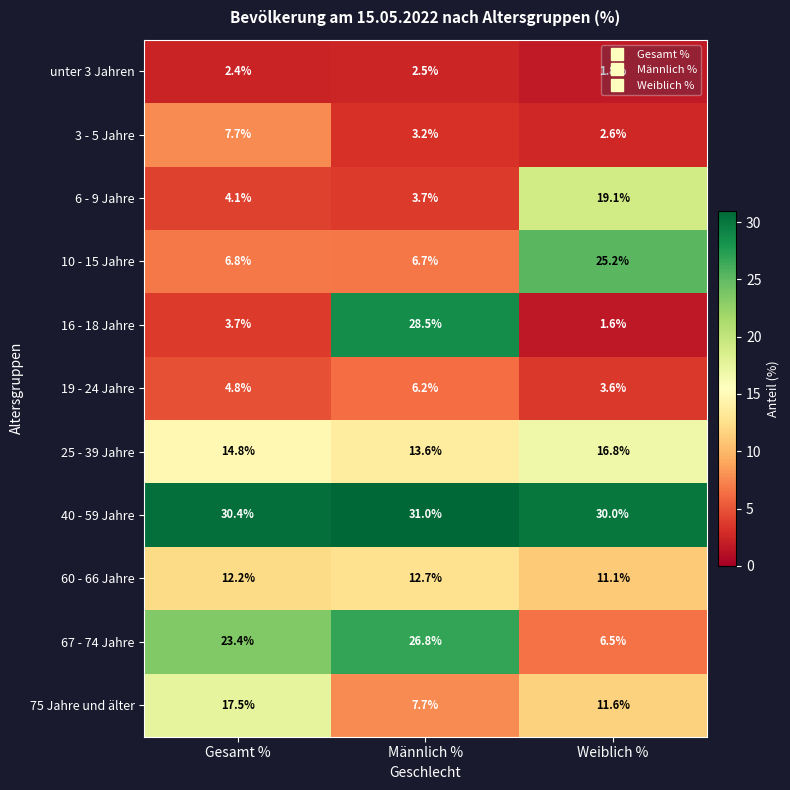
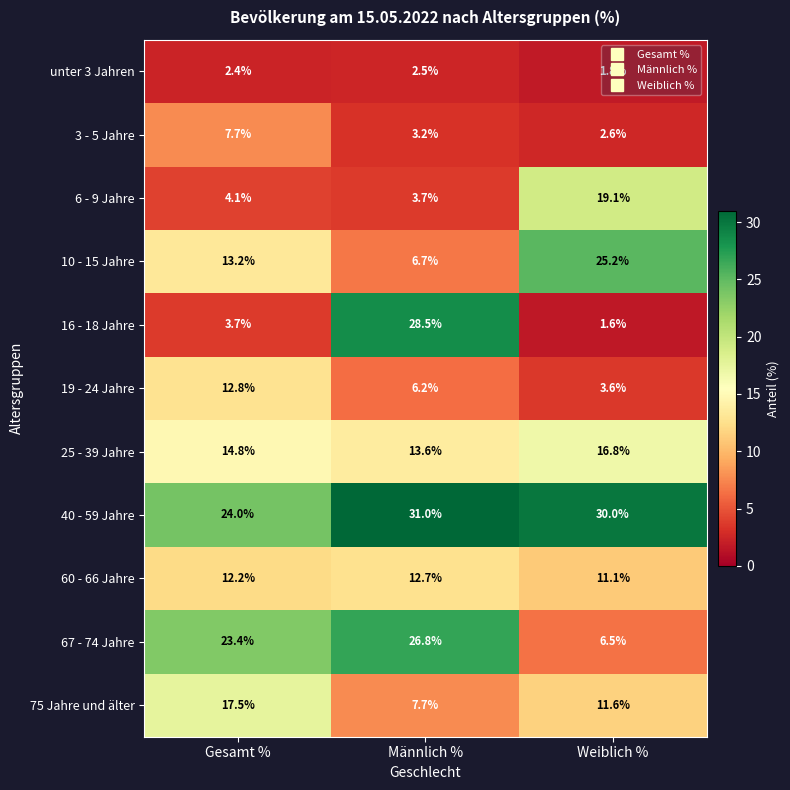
  {
    "unter 3 Jahren": {
      "Gesamt %": "2.4%",
      "Männlich %": "2.5%"
    },
    "3 - 5 Jahre": {
      "Gesamt %": "7.7%",
      "Männlich %": "3.2%",
      "Weiblich %": "2.6%"
    },
    "6 - 9 Jahre": {
      "Gesamt %": "4.1%",
      "Männlich %": "3.7%",
      "Weiblich %": "19.1%"
    },
    "10 - 15 Jahre": {
-     "Gesamt %": "6.8%",
+     "Gesamt %": "13.2%",
      "Männlich %": "6.7%",
      "Weiblich %": "25.2%"
    },
    "16 - 18 Jahre": {
      "Gesamt %": "3.7%",
      "Männlich %": "28.5%",
      "Weiblich %": "1.6%"
    },
    "19 - 24 Jahre": {
-     "Gesamt %": "4.8%",
+     "Gesamt %": "12.8%",
      "Männlich %": "6.2%",
      "Weiblich %": "3.6%"
    },
    "25 - 39 Jahre": {
      "Gesamt %": "14.8%",
      "Männlich %": "13.6%",
      "Weiblich %": "16.8%"
    },
    "40 - 59 Jahre": {
-     "Gesamt %": "30.4%",
+     "Gesamt %": "24.0%",
      "Männlich %": "31.0%",
      "Weiblich %": "30.0%"
    },
    "60 - 66 Jahre": {
      "Gesamt %": "12.2%",
      "Männlich %": "12.7%",
      "Weiblich %": "11.1%"
    },
    "67 - 74 Jahre": {
      "Gesamt %": "23.4%",
      "Männlich %": "26.8%",
      "Weiblich %": "6.5%"
    },
    "75 Jahre und älter": {
      "Gesamt %": "17.5%",
      "Männlich %": "7.7%",
      "Weiblich %": "11.6%"
    }
  }
